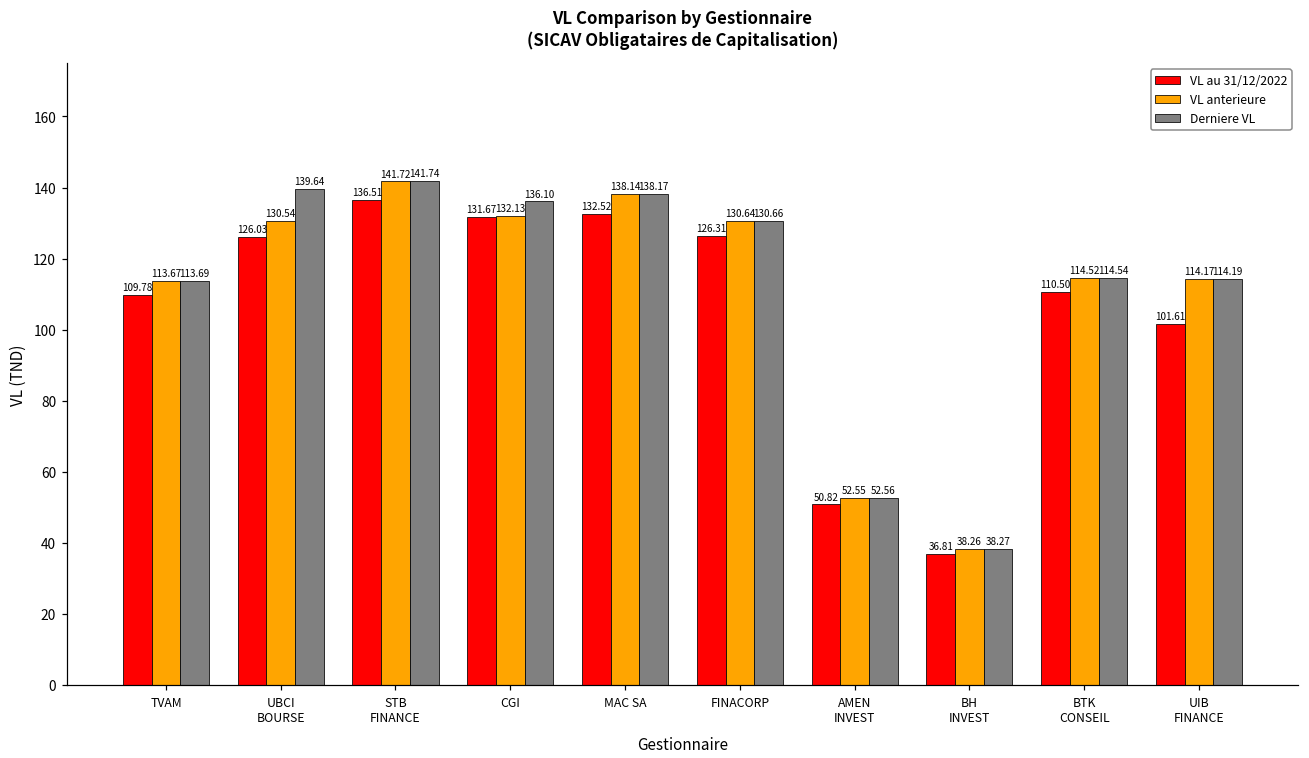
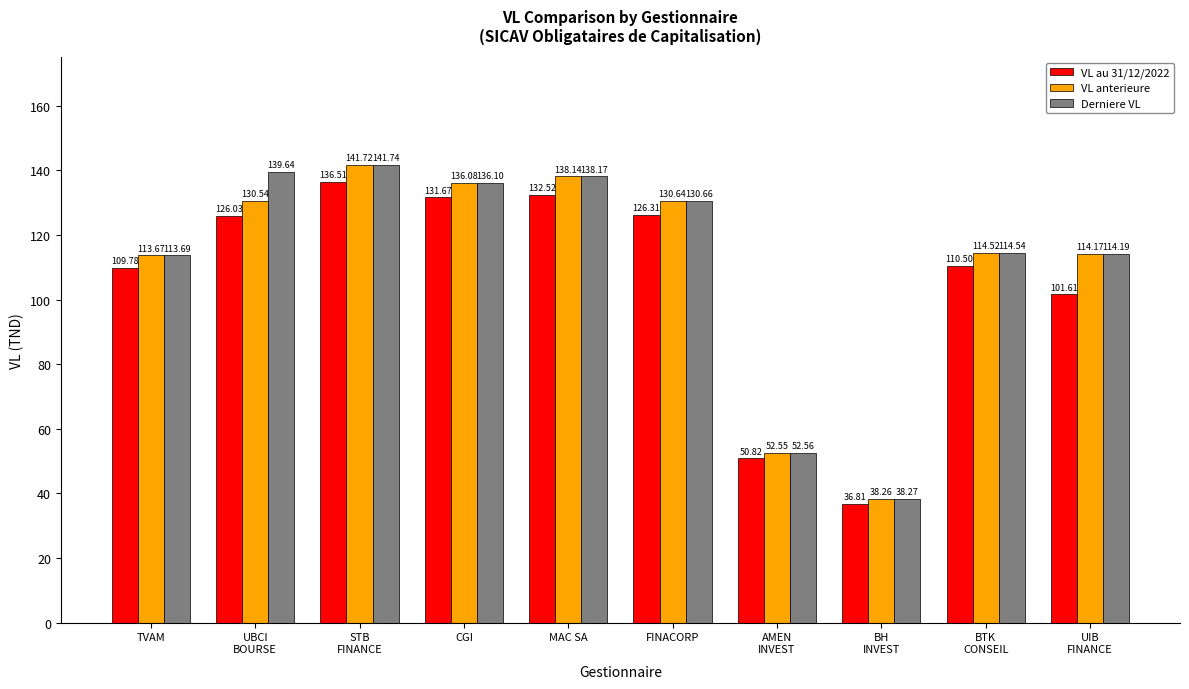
  {
    "VL au 31/12/2022": {
      "TVAM": 109.78,
      "UBCI BOURSE": 126.03,
      "STB FINANCE": 136.51,
      "CGI": 131.67,
      "MAC SA": 132.52,
      "FINACORP": 126.31,
      "AMEN INVEST": 50.82,
      "BH INVEST": 36.81,
      "BTK CONSEIL": 110.50,
      "UIB FINANCE": 101.61
    },
    "VL anterieure": {
      "TVAM": 113.67,
      "UBCI BOURSE": 130.54,
      "STB FINANCE": 141.72,
-     "CGI": 132.13,
+     "CGI": 136.08,
      "MAC SA": 138.14,
      "FINACORP": 130.64,
      "AMEN INVEST": 52.55,
      "BH INVEST": 38.26,
      "BTK CONSEIL": 114.52,
      "UIB FINANCE": 114.17
    },
    "Derniere VL": {
      "TVAM": 113.69,
      "UBCI BOURSE": 139.64,
      "STB FINANCE": 141.74,
      "CGI": 136.10,
      "MAC SA": 138.17,
      "FINACORP": 130.66,
      "AMEN INVEST": 52.56,
      "BH INVEST": 38.27,
      "BTK CONSEIL": 114.54,
      "UIB FINANCE": 114.19
    }
  }
